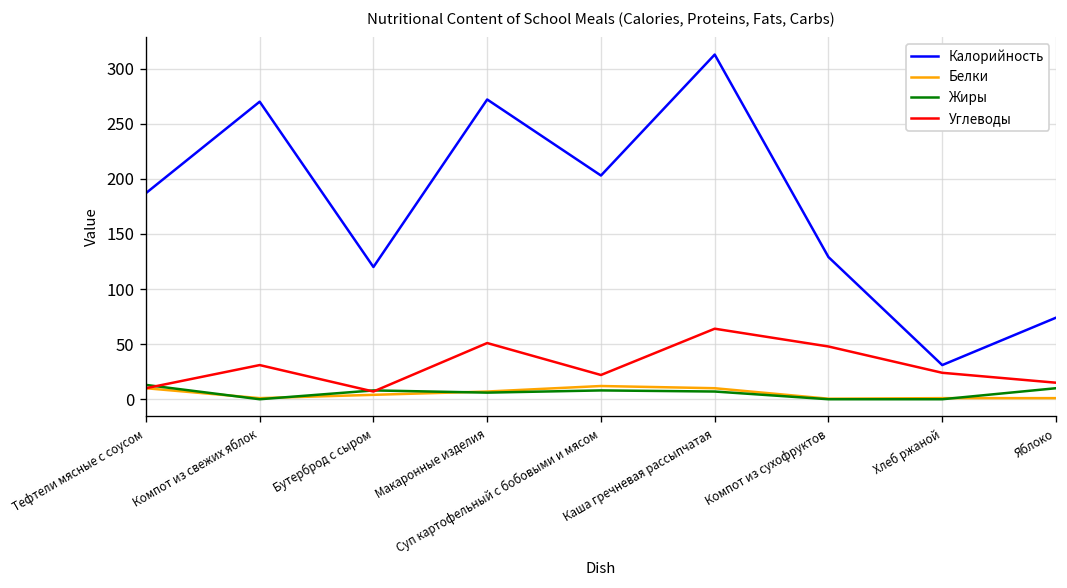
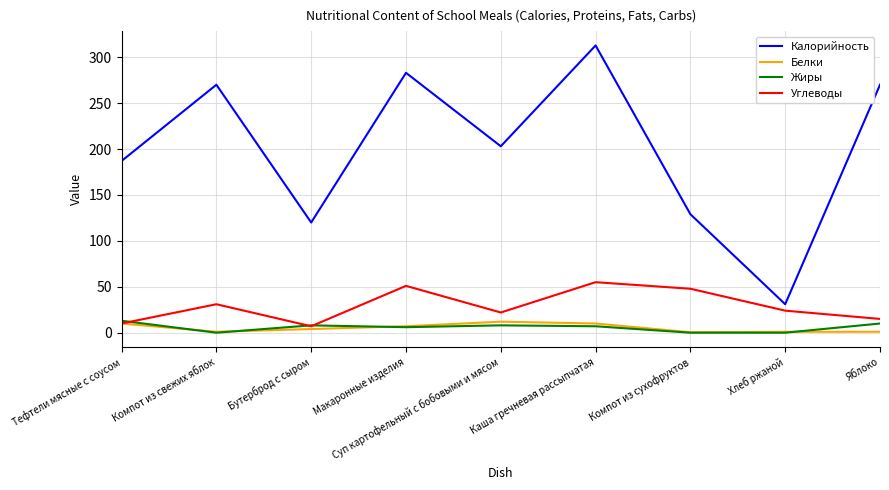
  {
    "Калорийность": {
      "Тефтели мясные с соусом": 190,
      "Компот из свежих яблок": 270,
      "Бутерброд с сыром": 120,
-     "Макаронные изделия": 270,
+     "Макаронные изделия": 280,
      "Суп картофельный с бобовыми и мясом": 200,
      "Каша гречневая рассыпчатая": 310,
      "Компот из сухофруктов": 130,
      "Хлеб ржаной": 30,
-     "Яблоко": 70
+     "Яблоко": 270
    },
    "Белки": {
      "Бутерброд с сыром": 0,
      "Суп картофельный с бобовыми и мясом": 10,
      "Каша гречневая рассыпчатая": 10,
      "Яблоко": 0
    },
    "Жиры": {
      "Тефтели мясные с соусом": 10,
      "Суп картофельный с бобовыми и мясом": 10,
      "Каша гречневая рассыпчатая": 10,
      "Яблоко": 10
    },
    "Углеводы": {
      "Компот из свежих яблок": 30,
      "Макаронные изделия": 50,
      "Суп картофельный с бобовыми и мясом": 20,
-     "Каша гречневая рассыпчатая": 64,
+     "Каша гречневая рассыпчатая": 55,
      "Компот из сухофруктов": 50,
      "Хлеб ржаной": 20,
      "Яблоко": 20
    }
  }
